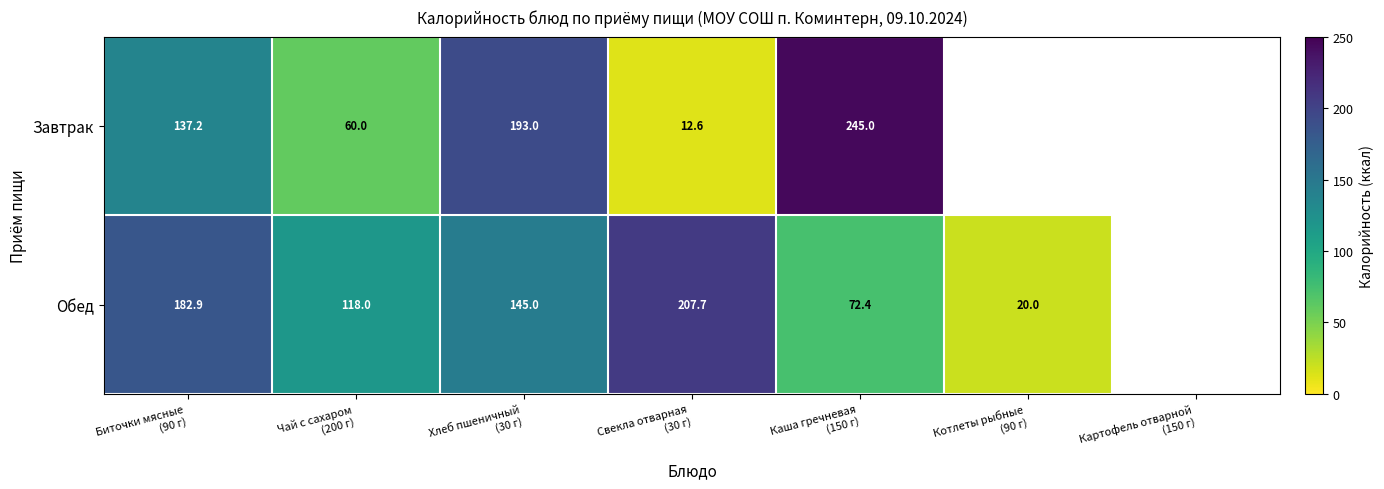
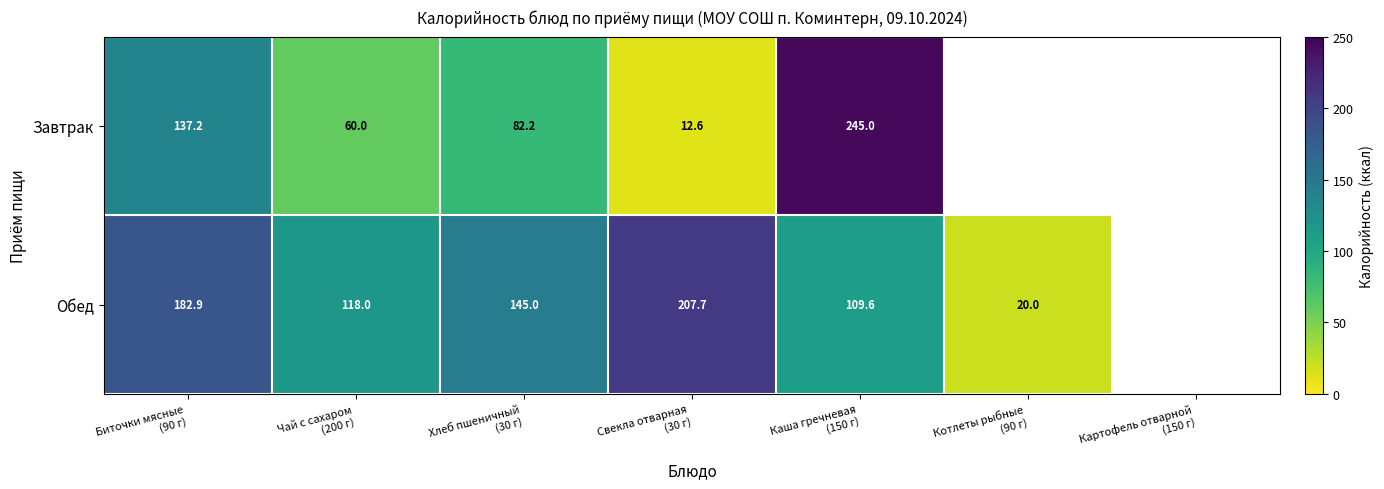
  {
    "Завтрак": {
      "Биточки мясные (90 г)": 137.2,
      "Чай с сахаром (200 г)": 60.0,
-     "Хлеб пшеничный (30 г)": 193.0,
+     "Хлеб пшеничный (30 г)": 82.2,
      "Свекла отварная (30 г)": 12.6,
      "Каша гречневая (150 г)": 245.0
    },
    "Обед": {
      "Биточки мясные (90 г)": 182.9,
      "Чай с сахаром (200 г)": 118.0,
      "Хлеб пшеничный (30 г)": 145.0,
      "Свекла отварная (30 г)": 207.7,
-     "Каша гречневая (150 г)": 72.4,
+     "Каша гречневая (150 г)": 109.6,
      "Котлеты рыбные (90 г)": 20.0
    }
  }
